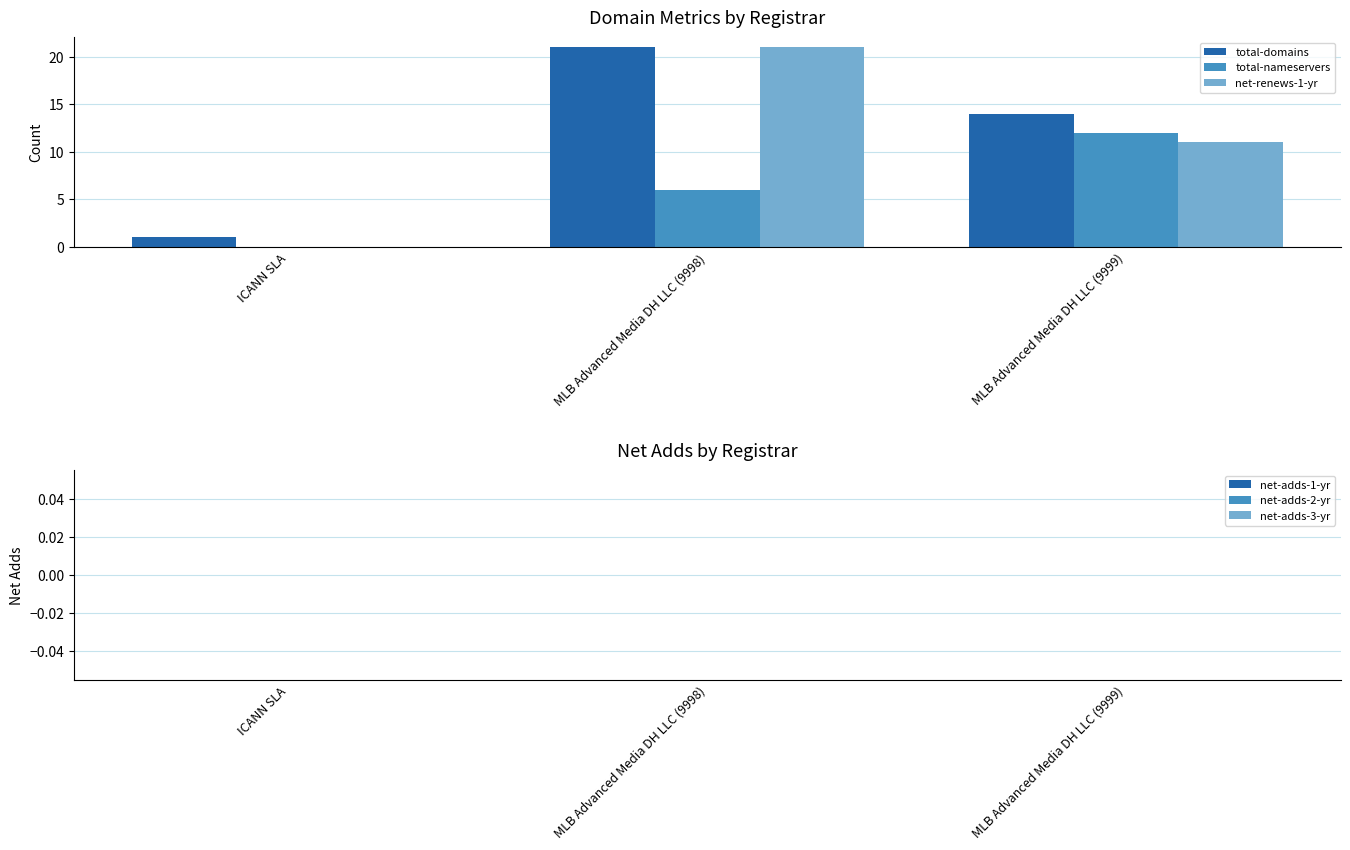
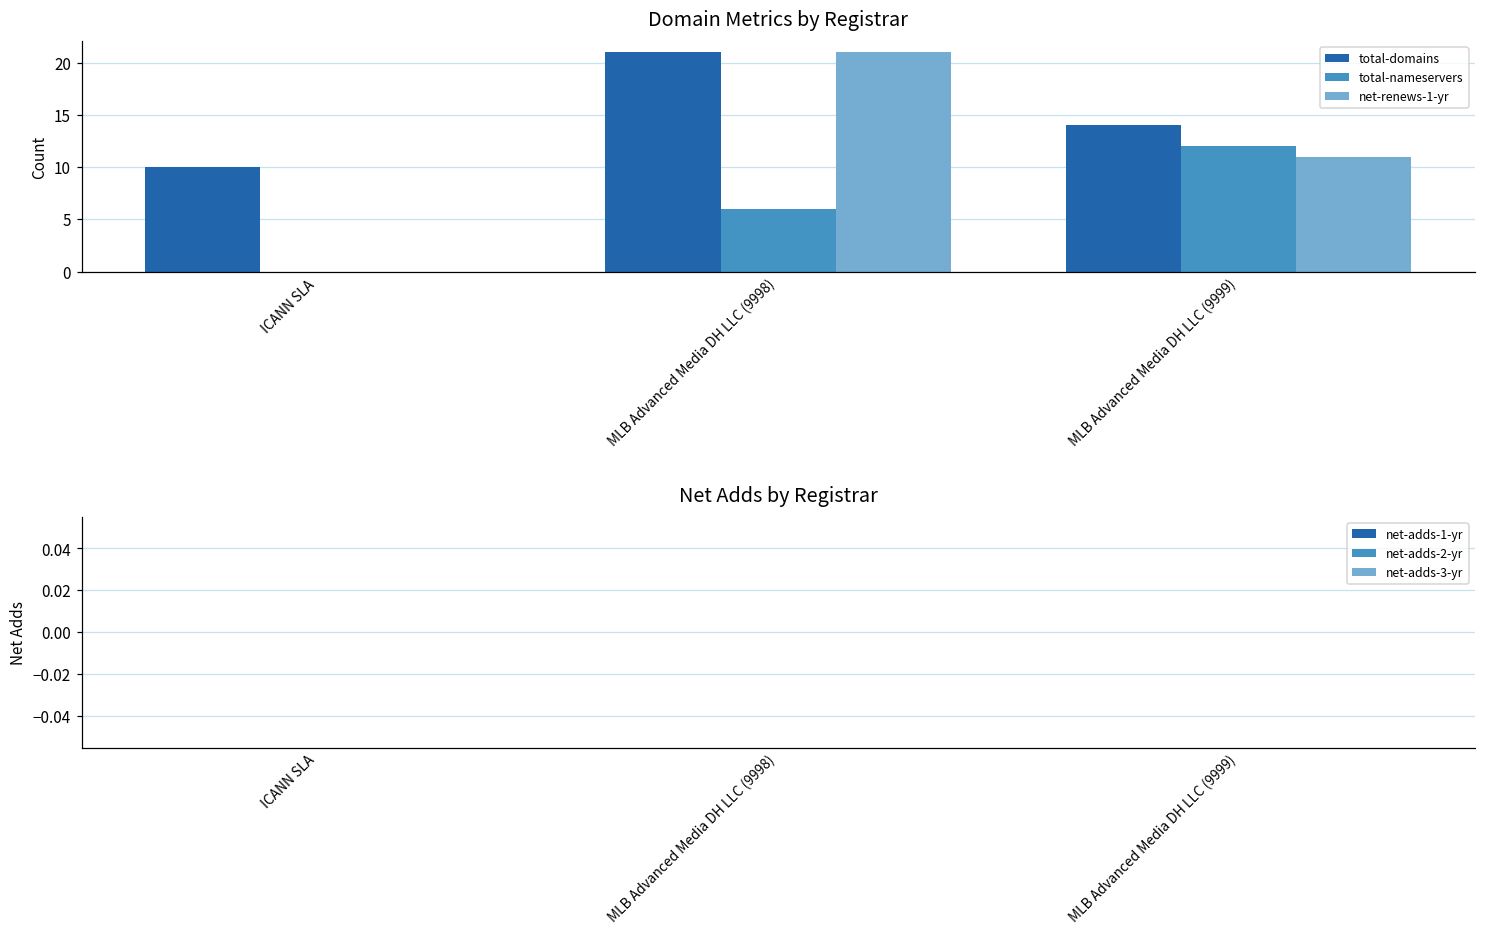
  {
    "Domain Metrics by Registrar": {
      "total-domains": {
-       "ICANN SLA": 1,
+       "ICANN SLA": 10,
        "MLB Advanced Media DH LLC (9998)": 21,
        "MLB Advanced Media DH LLC (9999)": 14
      }
    },
    "Net Adds by Registrar": {
      "net-adds-1-yr": {
        "ICANN SLA": 0.000,
        "MLB Advanced Media DH LLC (9998)": 0.000,
        "MLB Advanced Media DH LLC (9999)": 0.000
      }
    }
  }
